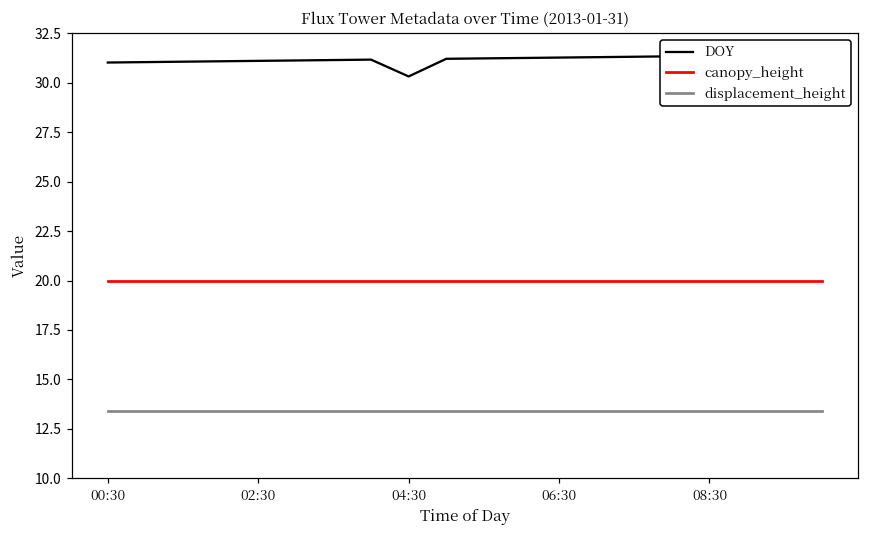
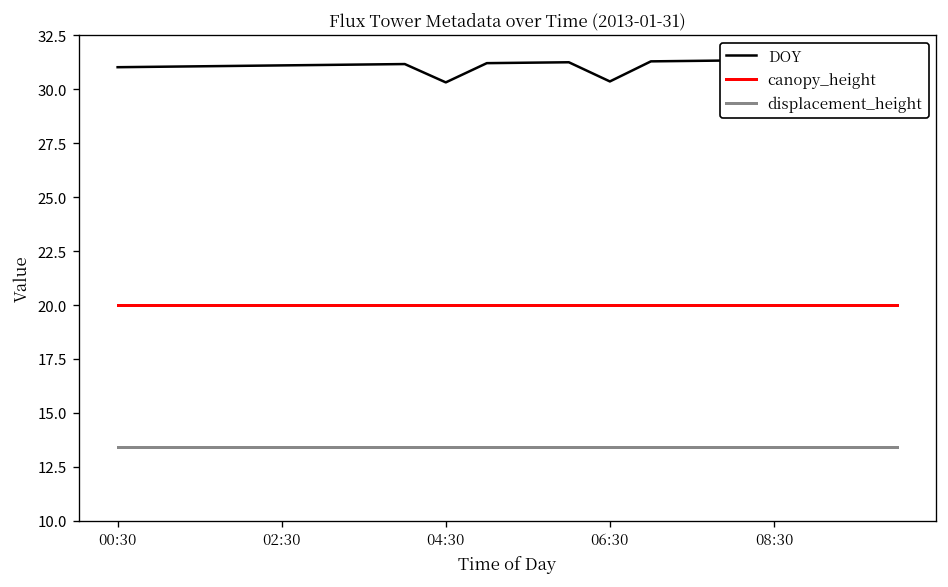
  {
    "DOY": {
      "00:30": 31.0,
      "02:30": 31.1,
      "04:30": 30.3,
-     "06:30": 31.3
+     "06:30": 30.4
    },
    "canopy_height": {
      "00:30": 20.0,
      "02:30": 20.0,
      "04:30": 20.0,
      "06:30": 20.0,
      "08:30": 20.0
    },
    "displacement_height": {
      "00:30": 13.4,
      "02:30": 13.4,
      "04:30": 13.4,
      "06:30": 13.4,
      "08:30": 13.4
    }
  }
